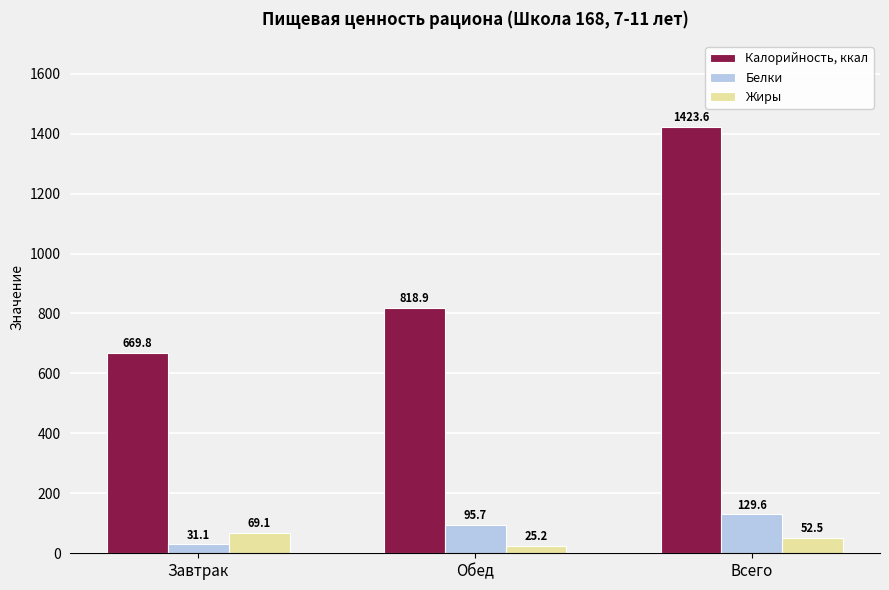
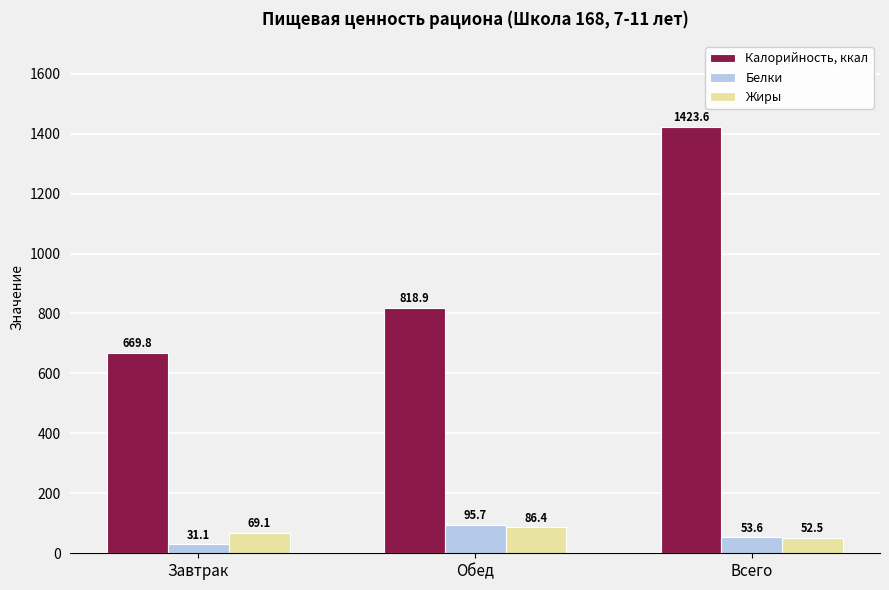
  {
    "Калорийность, ккал": {
      "Завтрак": 669.8,
      "Обед": 818.9,
      "Всего": 1423.6
    },
    "Белки": {
      "Завтрак": 31.1,
      "Обед": 95.7,
-     "Всего": 129.6
+     "Всего": 53.6
    },
    "Жиры": {
      "Завтрак": 69.1,
-     "Обед": 25.2,
+     "Обед": 86.4,
      "Всего": 52.5
    }
  }
